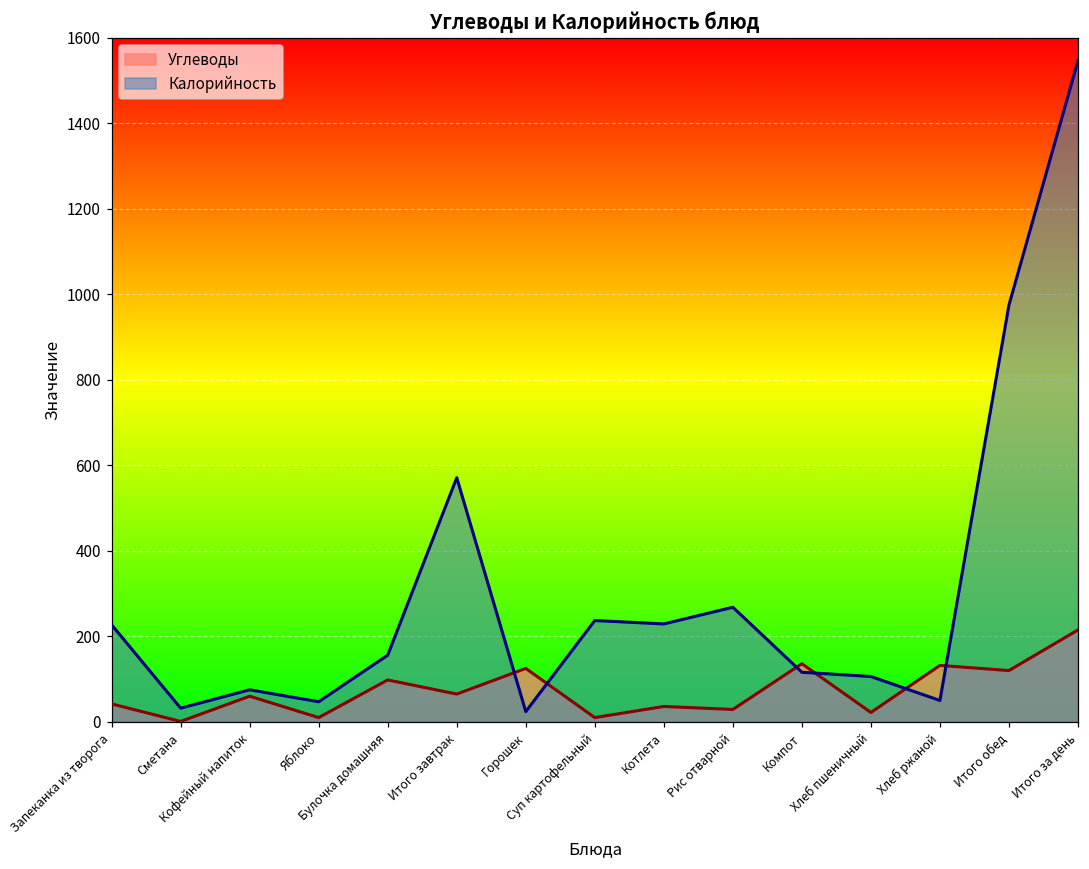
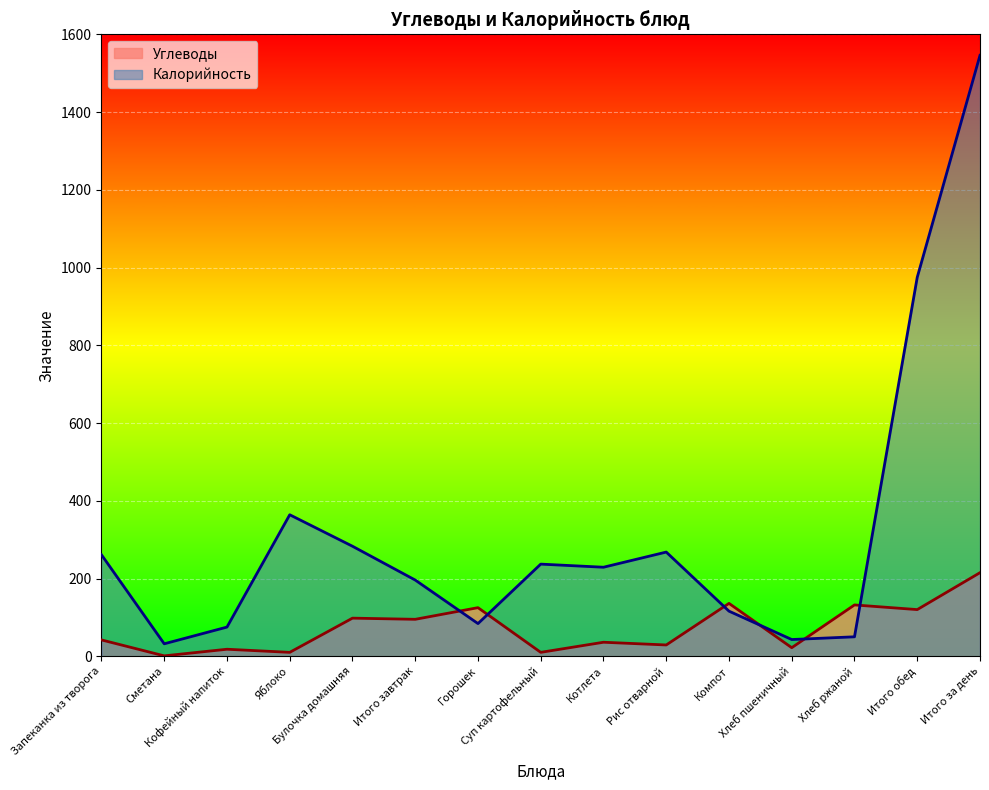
  {
    "Углеводы": {
      "Запеканка из творога": 40,
      "Сметана": 0,
-     "Кофейный напиток": 60,
+     "Кофейный напиток": 20,
      "Яблоко": 10,
      "Булочка домашняя": 100,
-     "Итого завтрак": 70,
+     "Итого завтрак": 100,
      "Горошек": 130,
      "Суп картофельный": 10,
      "Котлета": 40,
      "Рис отварной": 30,
      "Компот": 140,
      "Хлеб пшеничный": 20,
      "Хлеб ржаной": 130,
      "Итого обед": 120,
      "Итого за день": 220
    },
    "Калорийность": {
-     "Запеканка из творога": 230,
+     "Запеканка из творога": 260,
      "Сметана": 30,
      "Кофейный напиток": 80,
-     "Яблоко": 50,
-     "Булочка домашняя": 160,
-     "Итого завтрак": 570,
-     "Горошек": 20,
+     "Яблоко": 360,
+     "Булочка домашняя": 280,
+     "Итого завтрак": 200,
+     "Горошек": 80,
      "Суп картофельный": 240,
      "Котлета": 230,
      "Рис отварной": 270,
      "Компот": 120,
-     "Хлеб пшеничный": 110,
+     "Хлеб пшеничный": 40,
      "Хлеб ржаной": 50,
      "Итого обед": 980,
      "Итого за день": 1550
    }
  }
